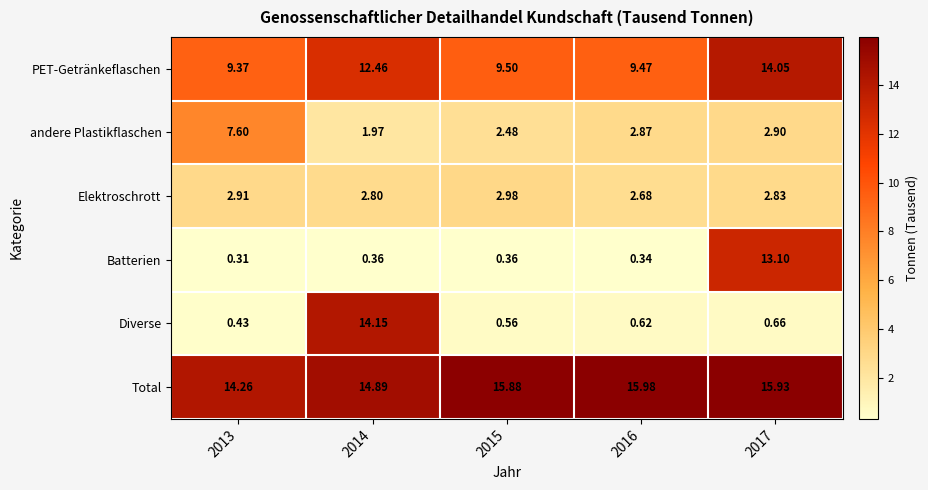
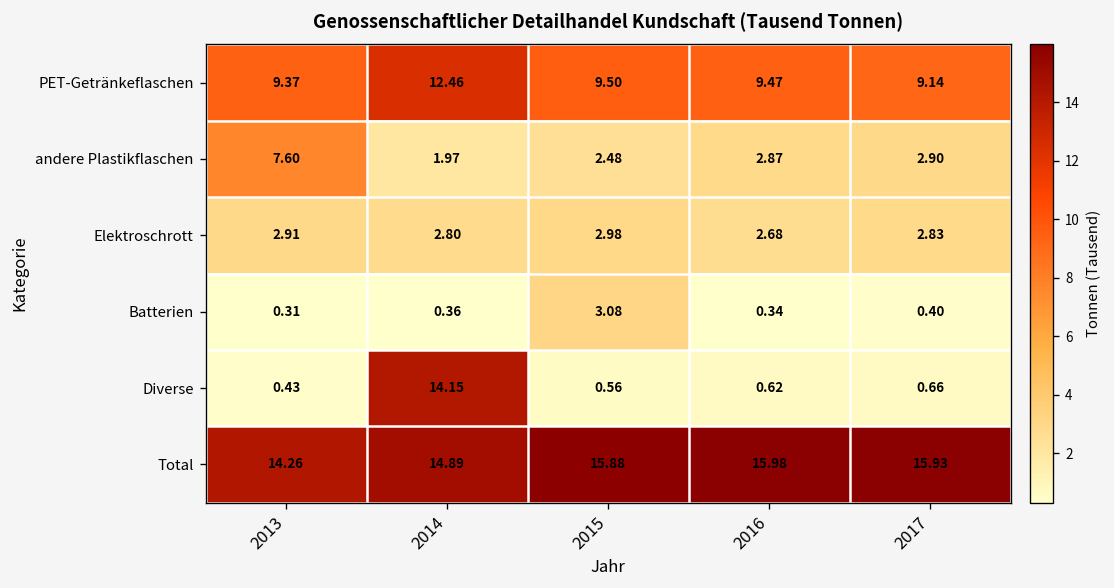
  {
    "PET-Getränkeflaschen": {
      "2013": 9.37,
      "2014": 12.46,
      "2015": 9.50,
      "2016": 9.47,
-     "2017": 14.05
+     "2017": 9.14
    },
    "andere Plastikflaschen": {
      "2013": 7.60,
      "2014": 1.97,
      "2015": 2.48,
      "2016": 2.87,
      "2017": 2.90
    },
    "Elektroschrott": {
      "2013": 2.91,
      "2014": 2.80,
      "2015": 2.98,
      "2016": 2.68,
      "2017": 2.83
    },
    "Batterien": {
      "2013": 0.31,
      "2014": 0.36,
-     "2015": 0.36,
+     "2015": 3.08,
      "2016": 0.34,
-     "2017": 13.10
+     "2017": 0.40
    },
    "Diverse": {
      "2013": 0.43,
      "2014": 14.15,
      "2015": 0.56,
      "2016": 0.62,
      "2017": 0.66
    },
    "Total": {
      "2013": 14.26,
      "2014": 14.89,
      "2015": 15.88,
      "2016": 15.98,
      "2017": 15.93
    }
  }
